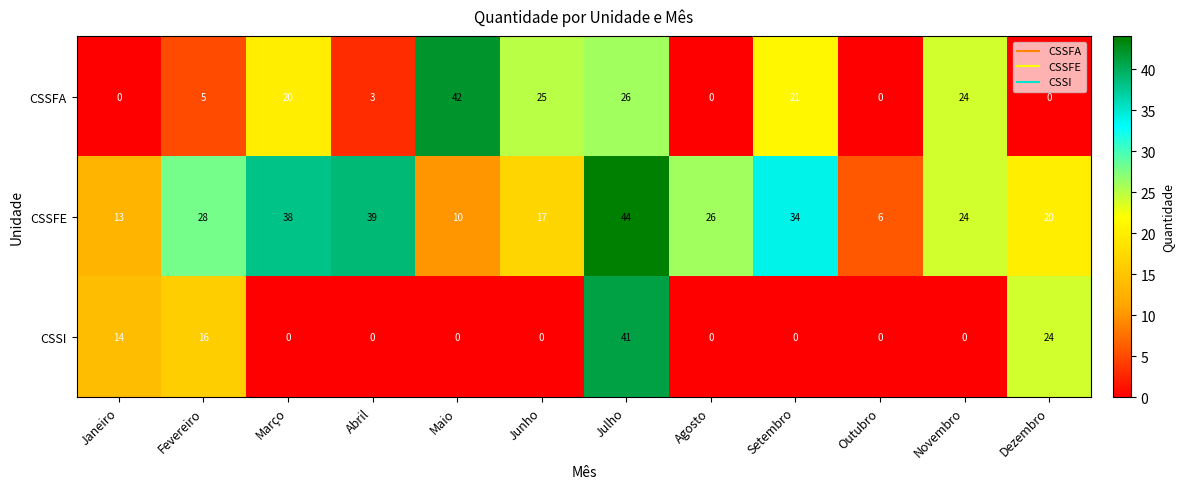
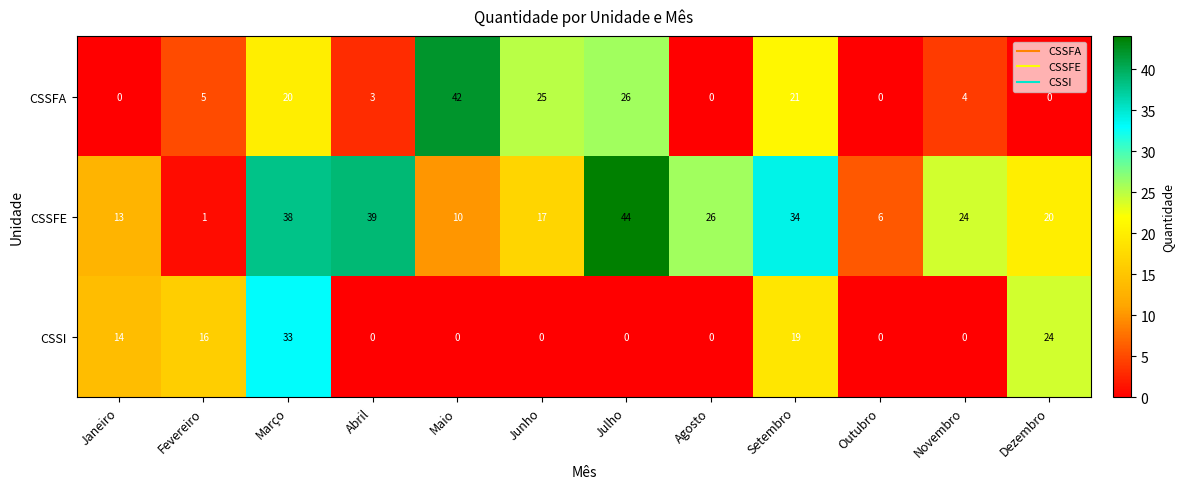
  {
    "CSSFA": {
      "Janeiro": 0,
      "Fevereiro": 5,
      "Março": 20,
      "Abril": 3,
      "Maio": 42,
      "Junho": 25,
      "Julho": 26,
      "Agosto": 0,
      "Setembro": 21,
      "Outubro": 0,
-     "Novembro": 24
+     "Novembro": 4
    },
    "CSSFE": {
      "Janeiro": 13,
-     "Fevereiro": 28,
+     "Fevereiro": 1,
      "Março": 38,
      "Abril": 39,
      "Maio": 10,
      "Junho": 17,
      "Julho": 44,
      "Agosto": 26,
      "Setembro": 34,
      "Outubro": 6,
      "Novembro": 24,
      "Dezembro": 20
    },
    "CSSI": {
      "Janeiro": 14,
      "Fevereiro": 16,
-     "Março": 0,
+     "Março": 33,
      "Abril": 0,
      "Maio": 0,
      "Junho": 0,
-     "Julho": 41,
+     "Julho": 0,
      "Agosto": 0,
-     "Setembro": 0,
+     "Setembro": 19,
      "Outubro": 0,
      "Novembro": 0,
      "Dezembro": 24
    }
  }
